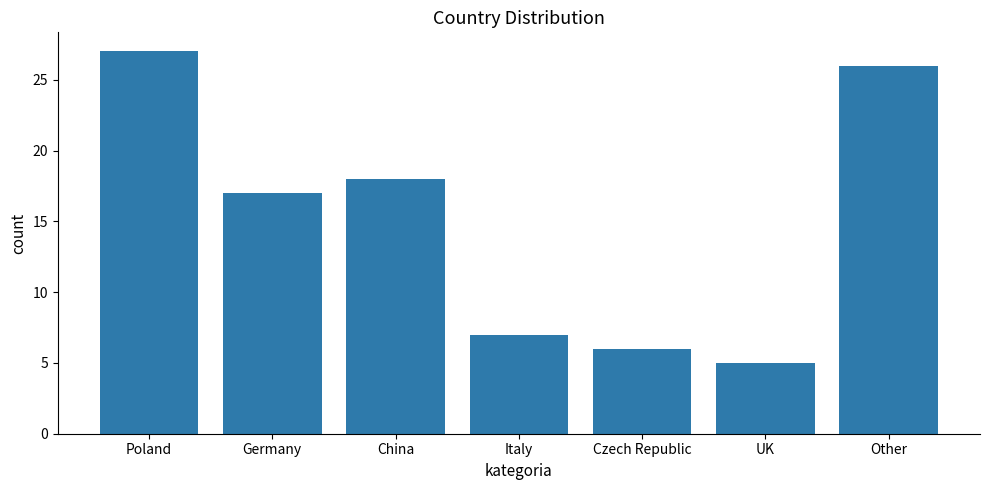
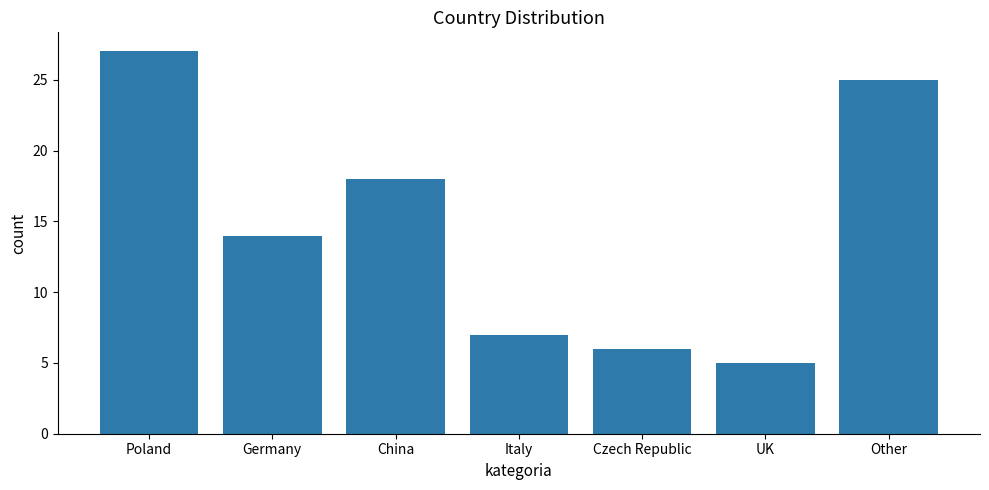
  {
    "Poland": 27,
-   "Germany": 17,
+   "Germany": 14,
    "China": 18,
    "Italy": 7,
    "Czech Republic": 6,
    "UK": 5,
-   "Other": 26
+   "Other": 25
  }
